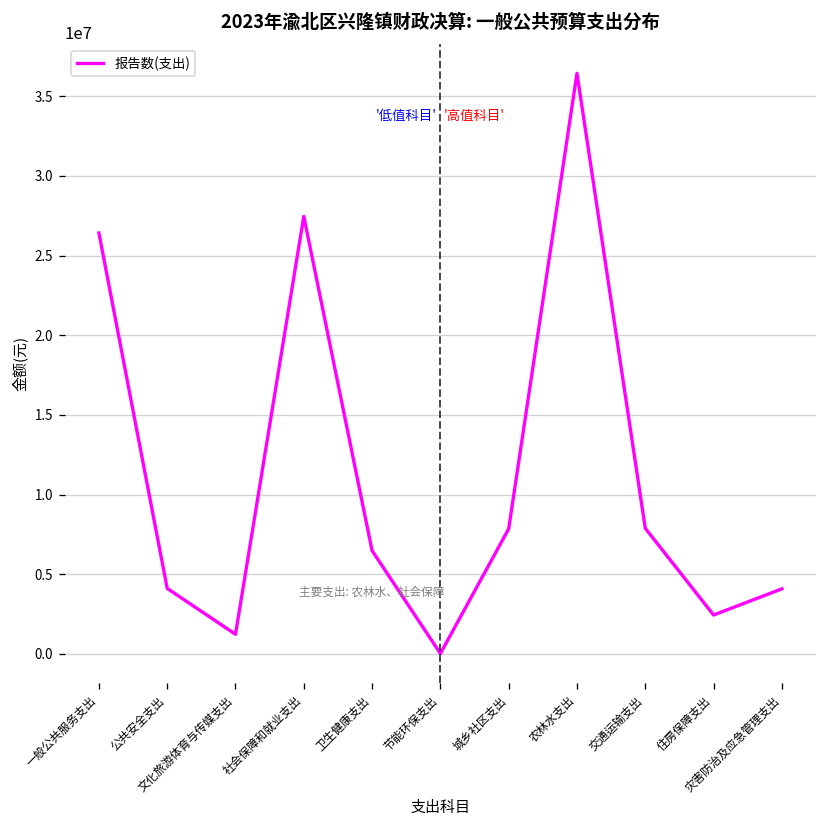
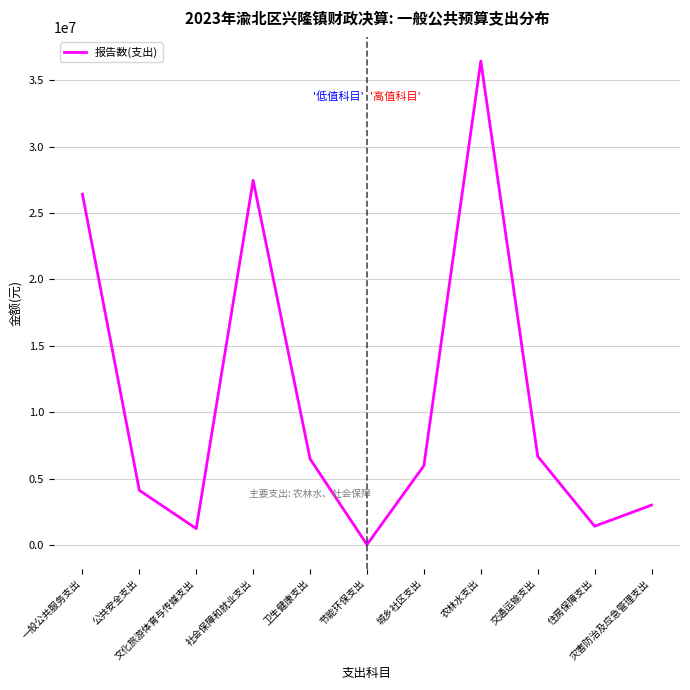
  {
    "一般公共服务支出": 26400000,
    "公共安全支出": 4100000,
    "文化旅游体育与传媒支出": 1200000,
    "社会保障和就业支出": 27500000,
    "卫生健康支出": 6500000,
    "节能环保支出": 0,
-   "城乡社区支出": 7900000,
+   "城乡社区支出": 6000000,
    "农林水支出": 36400000,
-   "交通运输支出": 7900000,
-   "住房保障支出": 2400000,
-   "灾害防治及应急管理支出": 4100000
+   "交通运输支出": 6700000,
+   "住房保障支出": 1400000,
+   "灾害防治及应急管理支出": 3000000
  }
